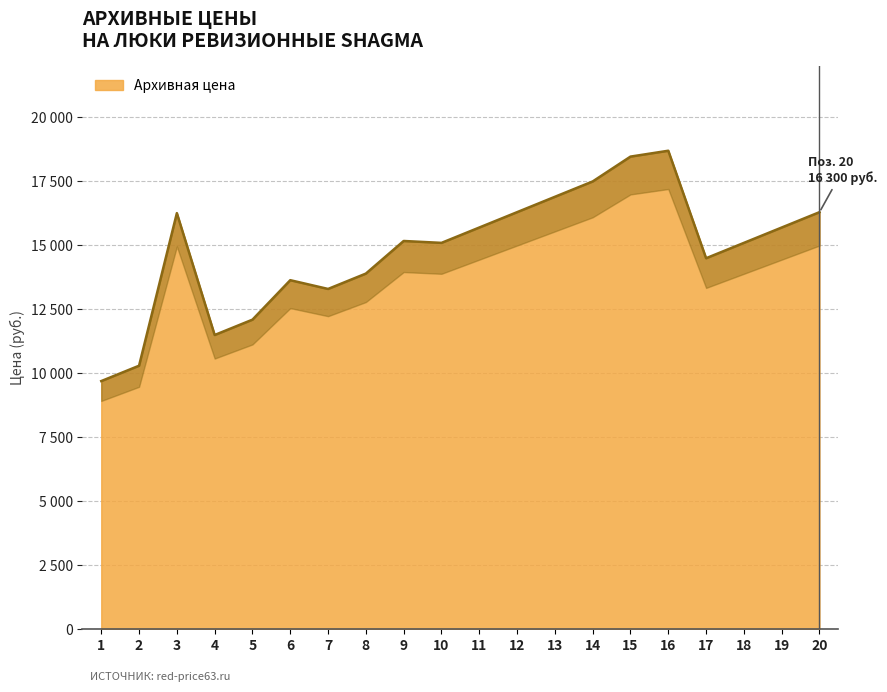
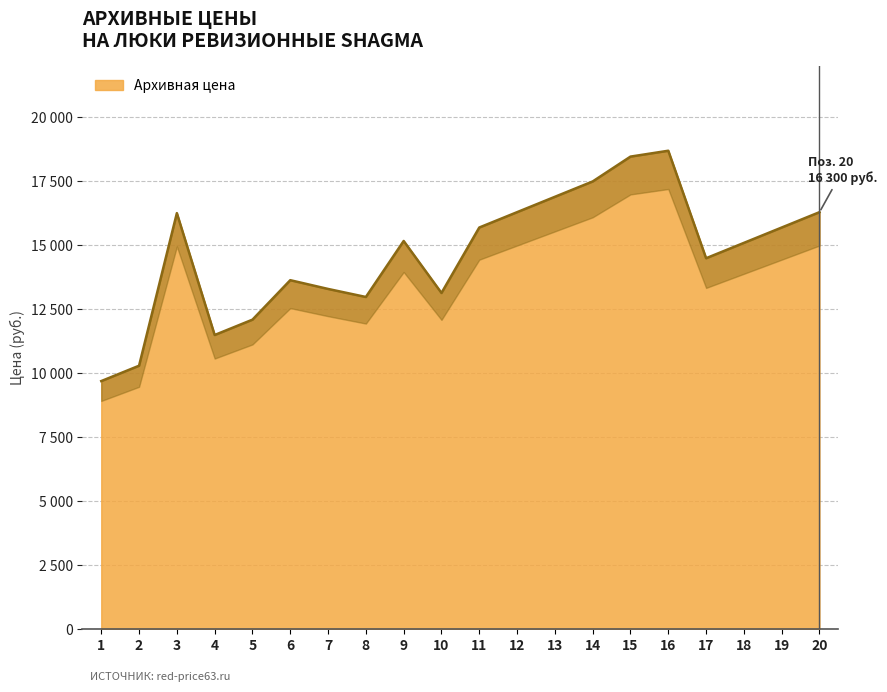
  {
    "1": 9700,
    "2": 10300,
    "3": 16300,
    "4": 11500,
    "5": 12100,
    "6": 13600,
    "7": 13300,
-   "8": 13900,
+   "8": 13000,
    "9": 15200,
-   "10": 15100,
+   "10": 13100,
    "11": 15700,
    "12": 16300,
    "13": 16900,
    "14": 17500,
    "15": 18500,
    "16": 18700,
    "17": 14500,
    "18": 15100,
    "19": 15700
  }
